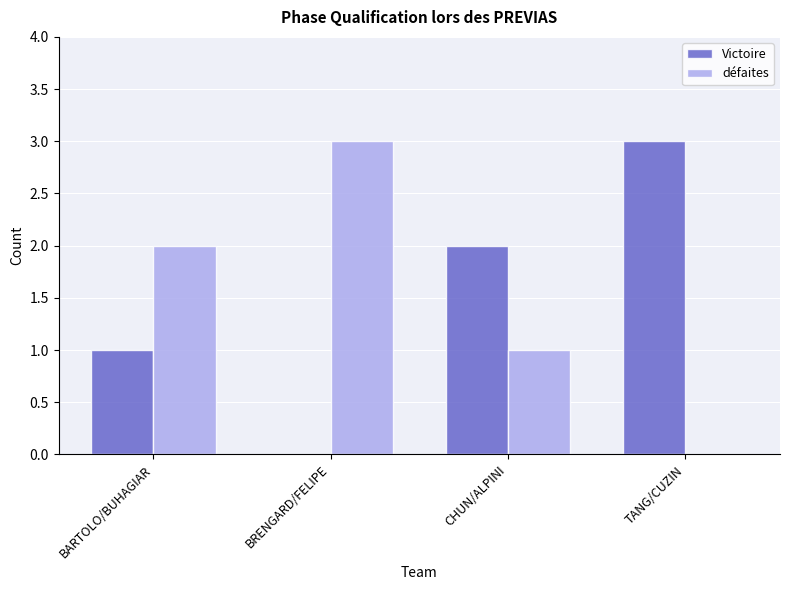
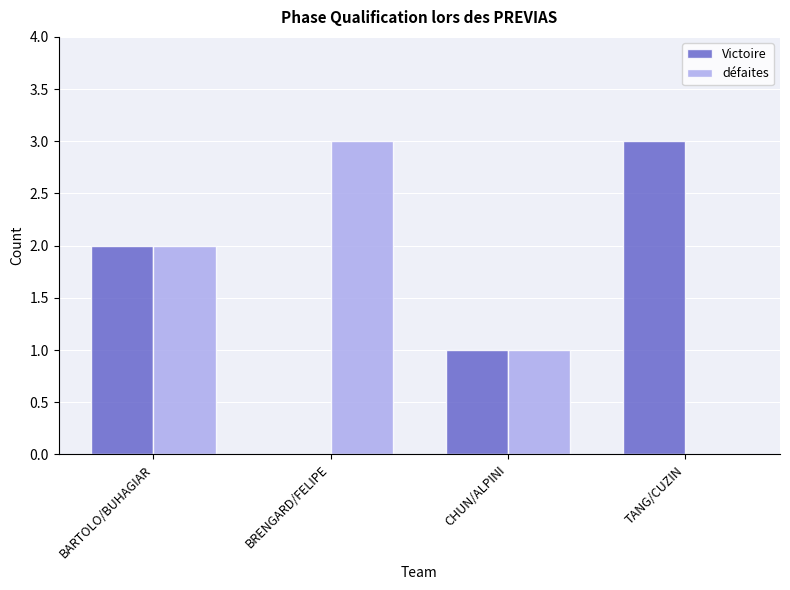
  {
    "Victoire": {
-     "BARTOLO/BUHAGIAR": 1,
+     "BARTOLO/BUHAGIAR": 2,
      "BRENGARD/FELIPE": 0,
-     "CHUN/ALPINI": 2,
+     "CHUN/ALPINI": 1,
      "TANG/CUZIN": 3
    },
    "défaites": {
      "BARTOLO/BUHAGIAR": 2,
      "BRENGARD/FELIPE": 3,
      "CHUN/ALPINI": 1,
      "TANG/CUZIN": 0
    }
  }
